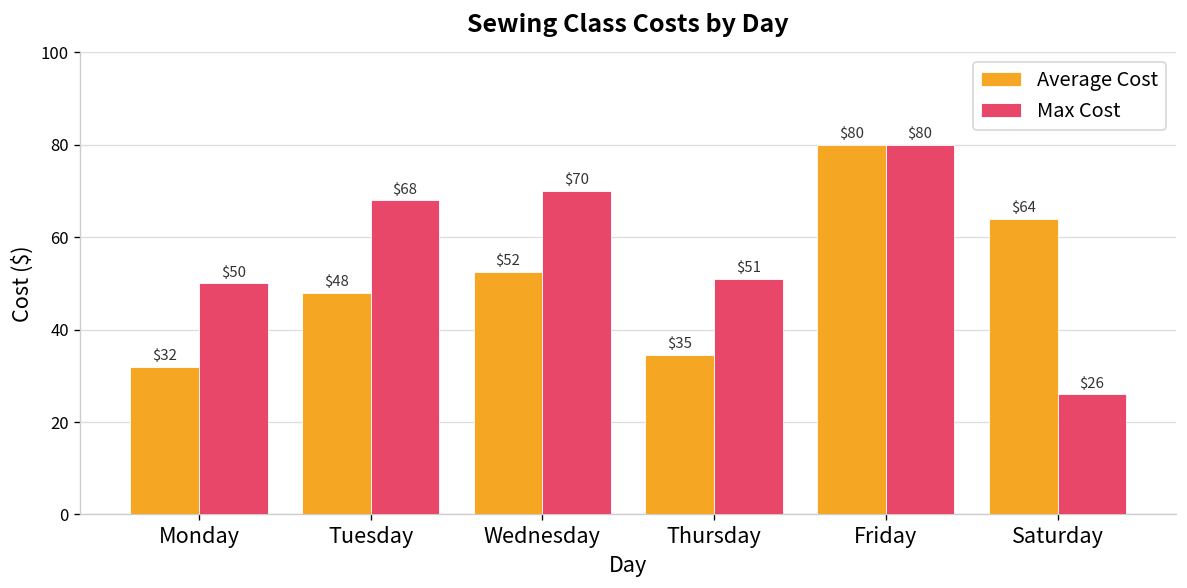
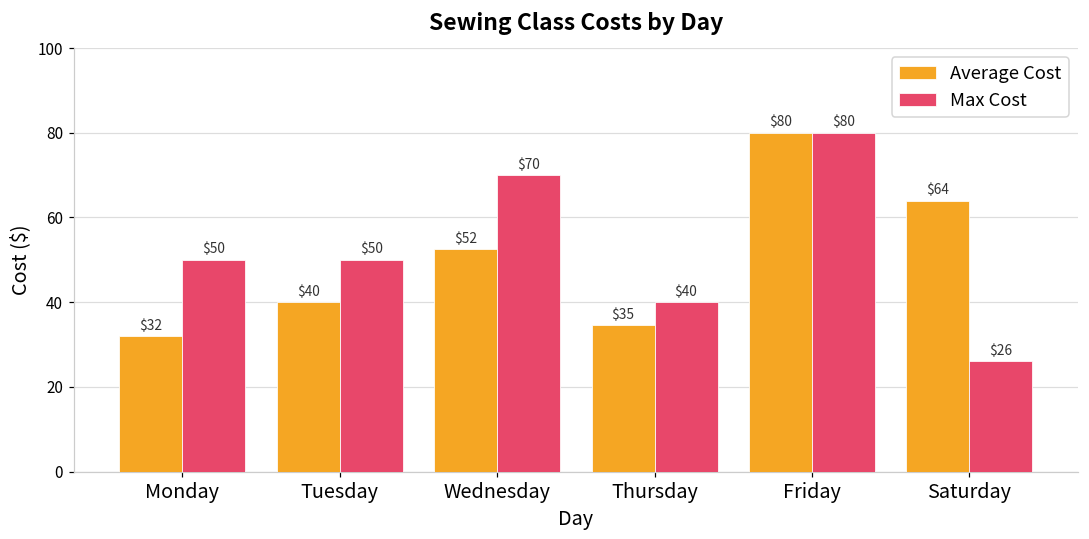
  {
    "Average Cost": {
      "Monday": "$32",
-     "Tuesday": "$48",
+     "Tuesday": "$40",
      "Wednesday": "$52",
      "Thursday": "$35",
      "Friday": "$80",
      "Saturday": "$64"
    },
    "Max Cost": {
      "Monday": "$50",
-     "Tuesday": "$68",
+     "Tuesday": "$50",
      "Wednesday": "$70",
-     "Thursday": "$51",
+     "Thursday": "$40",
      "Friday": "$80",
      "Saturday": "$26"
    }
  }
